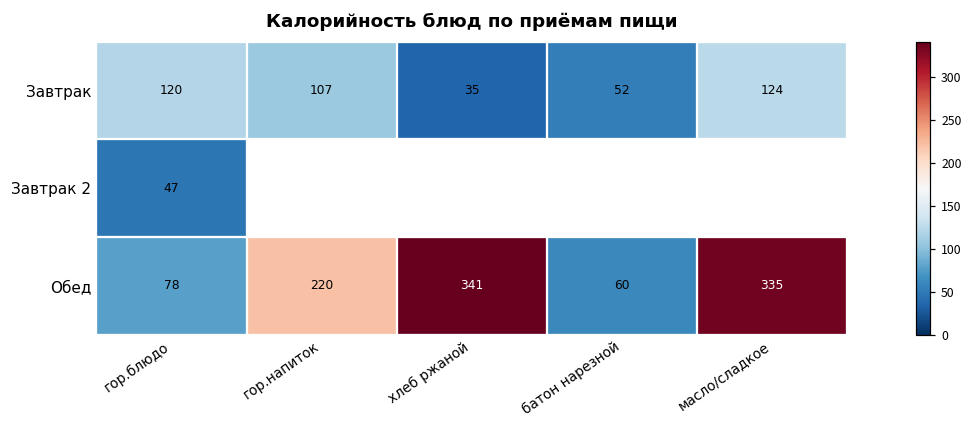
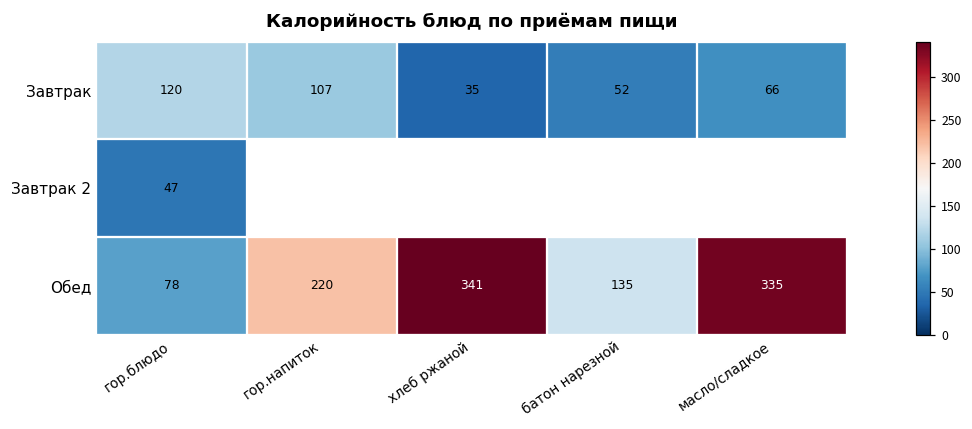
  {
    "Завтрак": {
      "гор.блюдо": 120,
      "гор.напиток": 107,
      "хлеб ржаной": 35,
      "батон нарезной": 52,
-     "масло/сладкое": 124
+     "масло/сладкое": 66
    },
    "Завтрак 2": {
      "гор.блюдо": 47
    },
    "Обед": {
      "гор.блюдо": 78,
      "гор.напиток": 220,
      "хлеб ржаной": 341,
-     "батон нарезной": 60,
+     "батон нарезной": 135,
      "масло/сладкое": 335
    }
  }
